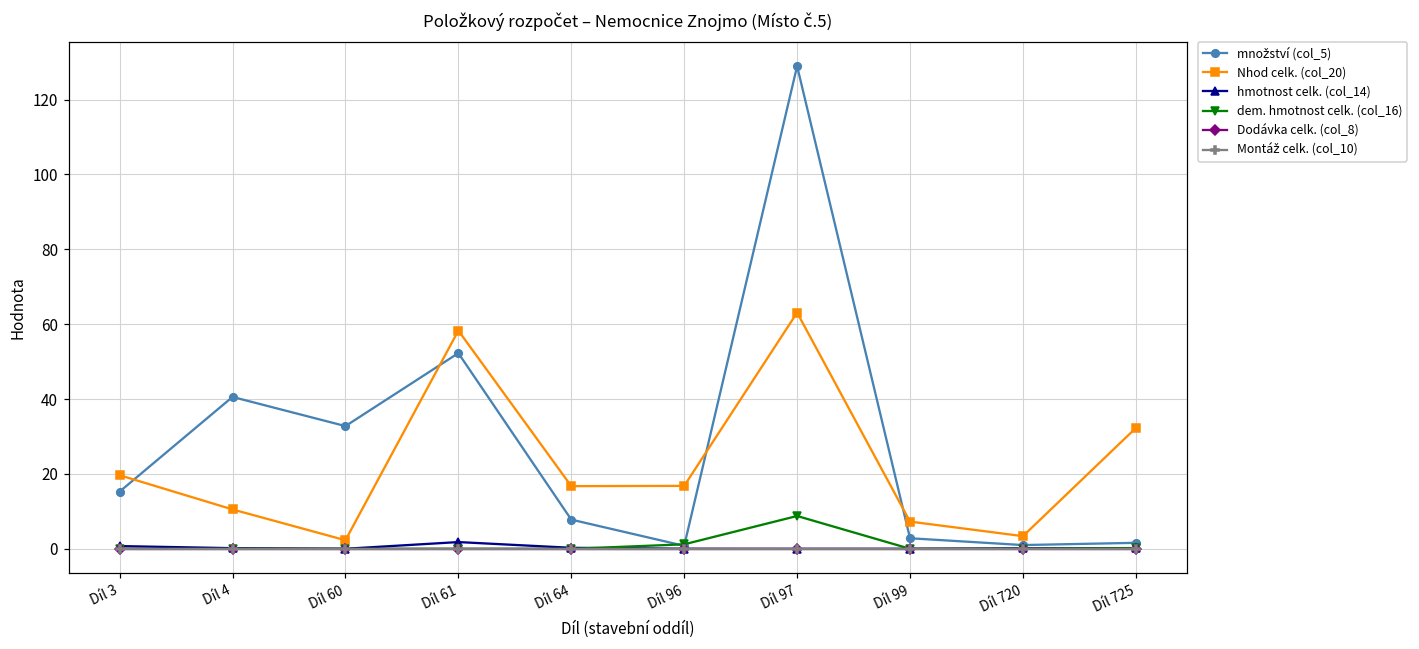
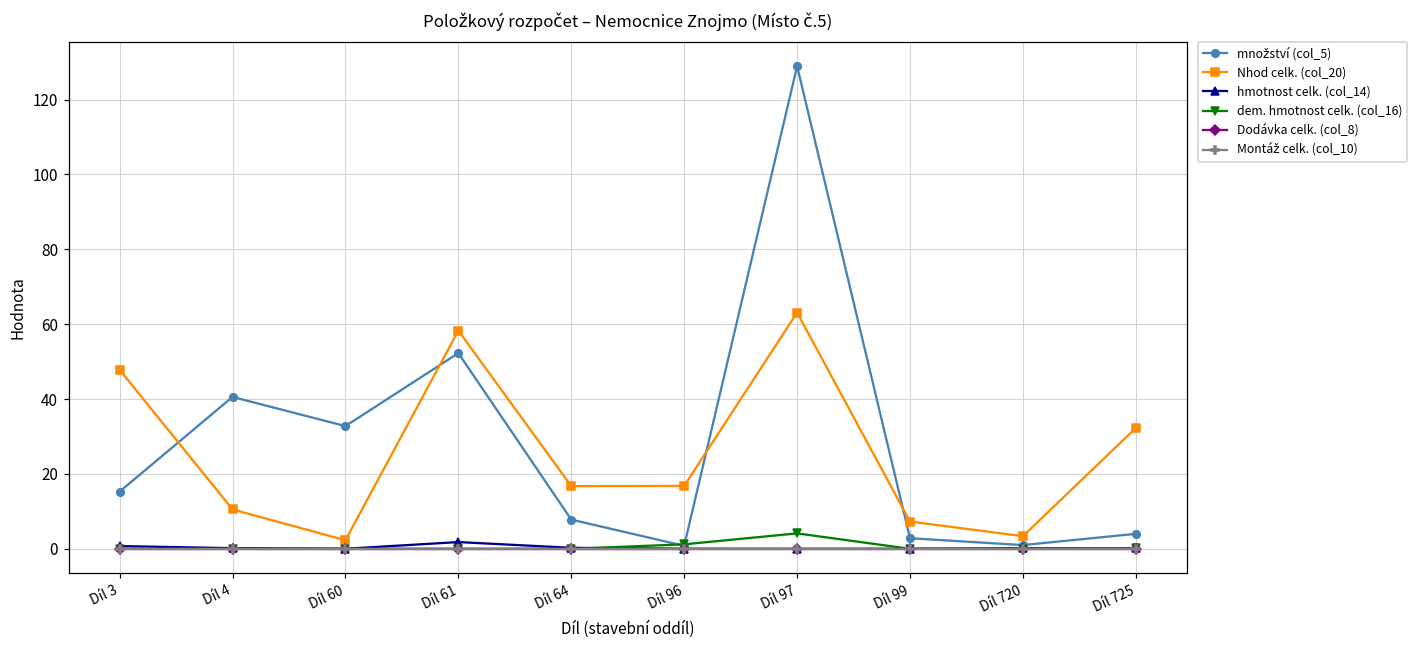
  {
    "množství (col_5)": {
      "Díl 3": 15,
      "Díl 4": 41,
      "Díl 60": 33,
      "Díl 61": 52,
      "Díl 64": 8,
      "Díl 97": 129,
      "Díl 99": 3,
      "Díl 720": 1,
-     "Díl 725": 2
+     "Díl 725": 4
    },
    "Nhod celk. (col_20)": {
-     "Díl 3": 20,
+     "Díl 3": 48,
      "Díl 4": 11,
      "Díl 60": 2,
      "Díl 61": 58,
      "Díl 64": 17,
      "Díl 96": 17,
      "Díl 97": 63,
      "Díl 99": 7,
      "Díl 720": 3,
      "Díl 725": 32
    },
    "hmotnost celk. (col_14)": {
      "Díl 61": 2
    },
    "dem. hmotnost celk. (col_16)": {
-     "Díl 97": 9
+     "Díl 97": 4
    }
  }
